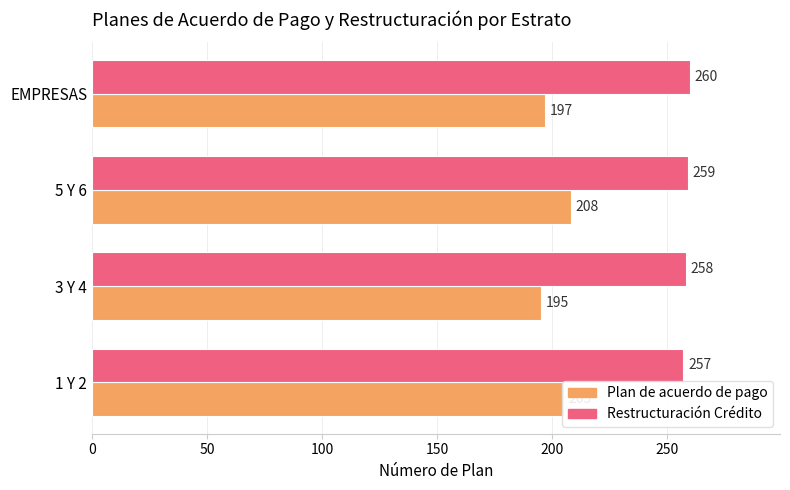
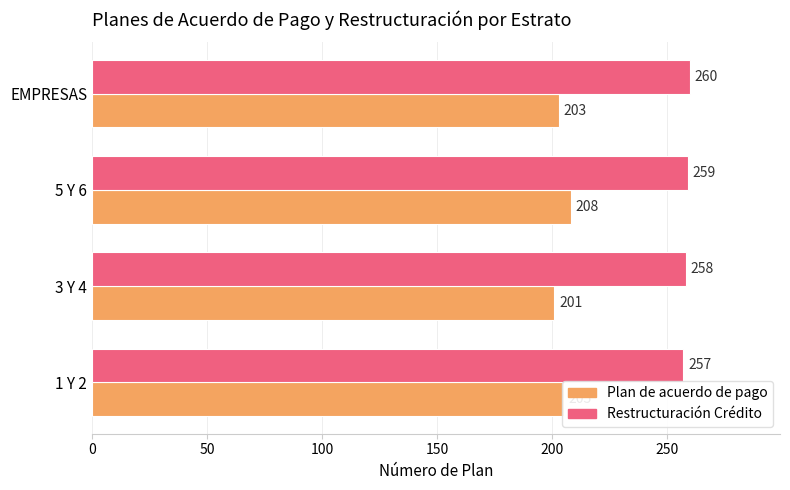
  {
    "Plan de acuerdo de pago": {
-     "EMPRESAS": 197,
+     "EMPRESAS": 203,
      "5 Y 6": 208,
-     "3 Y 4": 195
+     "3 Y 4": 201
    },
    "Restructuración Crédito": {
      "EMPRESAS": 260,
      "5 Y 6": 259,
      "3 Y 4": 258,
      "1 Y 2": 257
    }
  }
